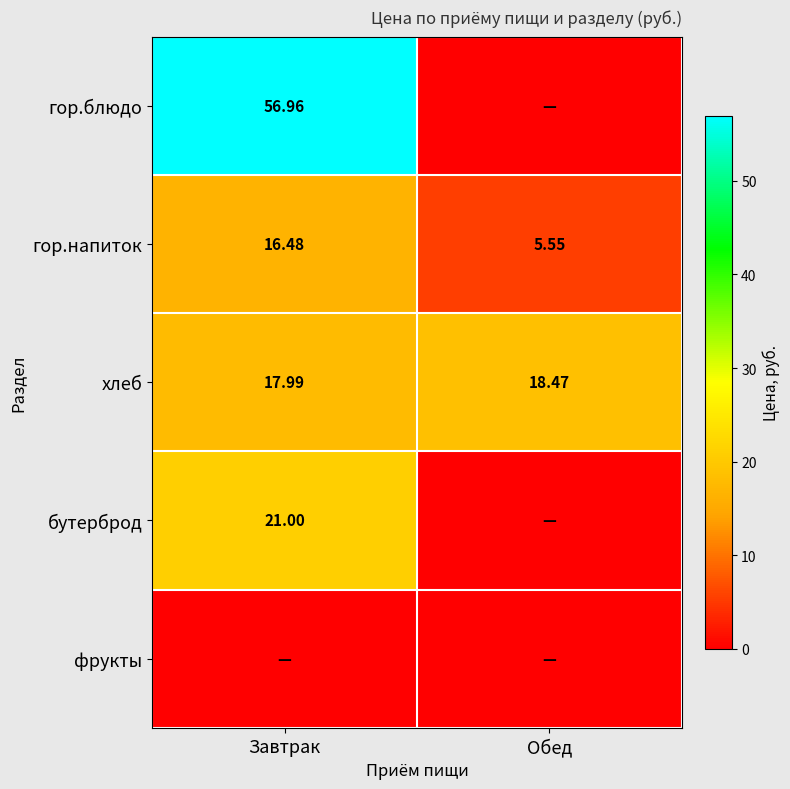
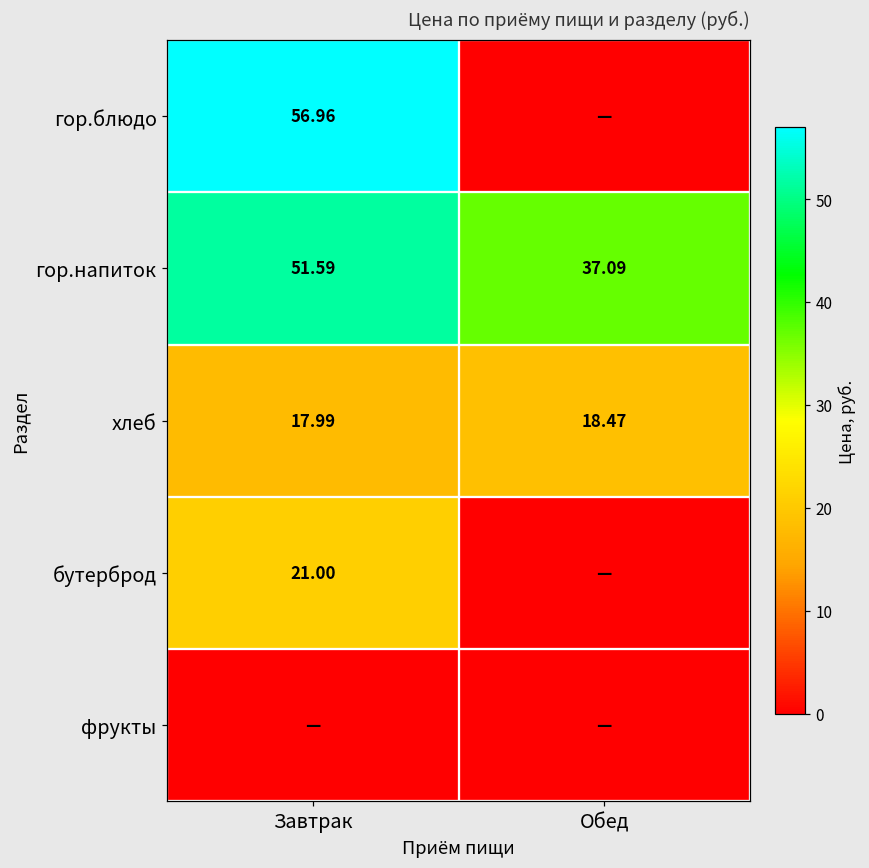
  {
    "гор.блюдо": {
      "Завтрак": 56.96
    },
    "гор.напиток": {
-     "Завтрак": 16.48,
-     "Обед": 5.55
+     "Завтрак": 51.59,
+     "Обед": 37.09
    },
    "хлеб": {
      "Завтрак": 17.99,
      "Обед": 18.47
    },
    "бутерброд": {
      "Завтрак": 21.00
    }
  }
